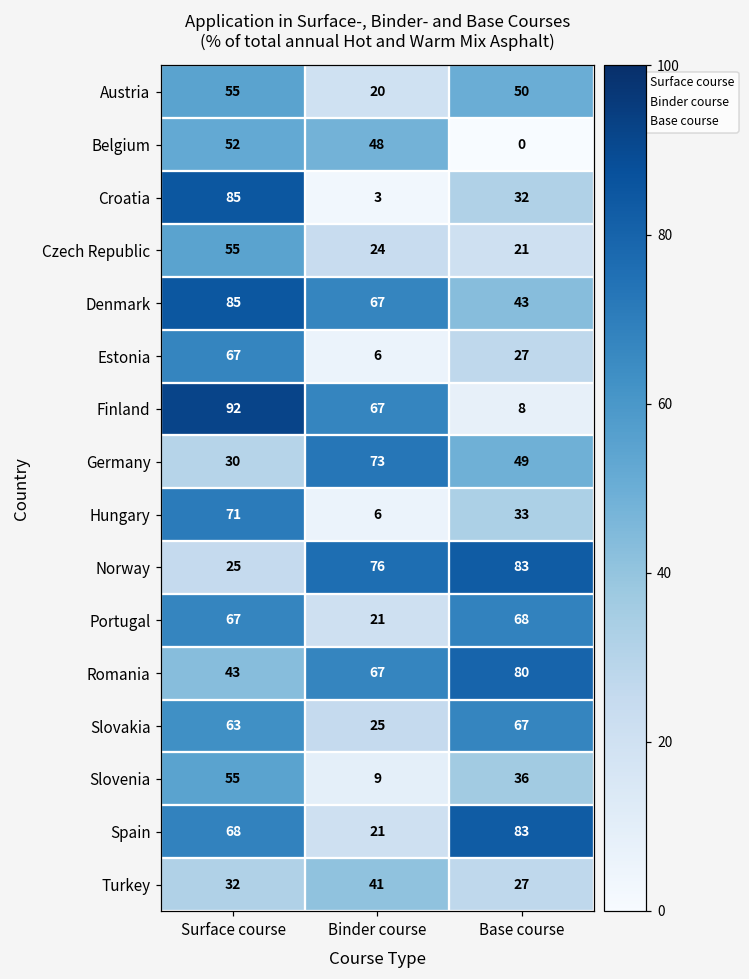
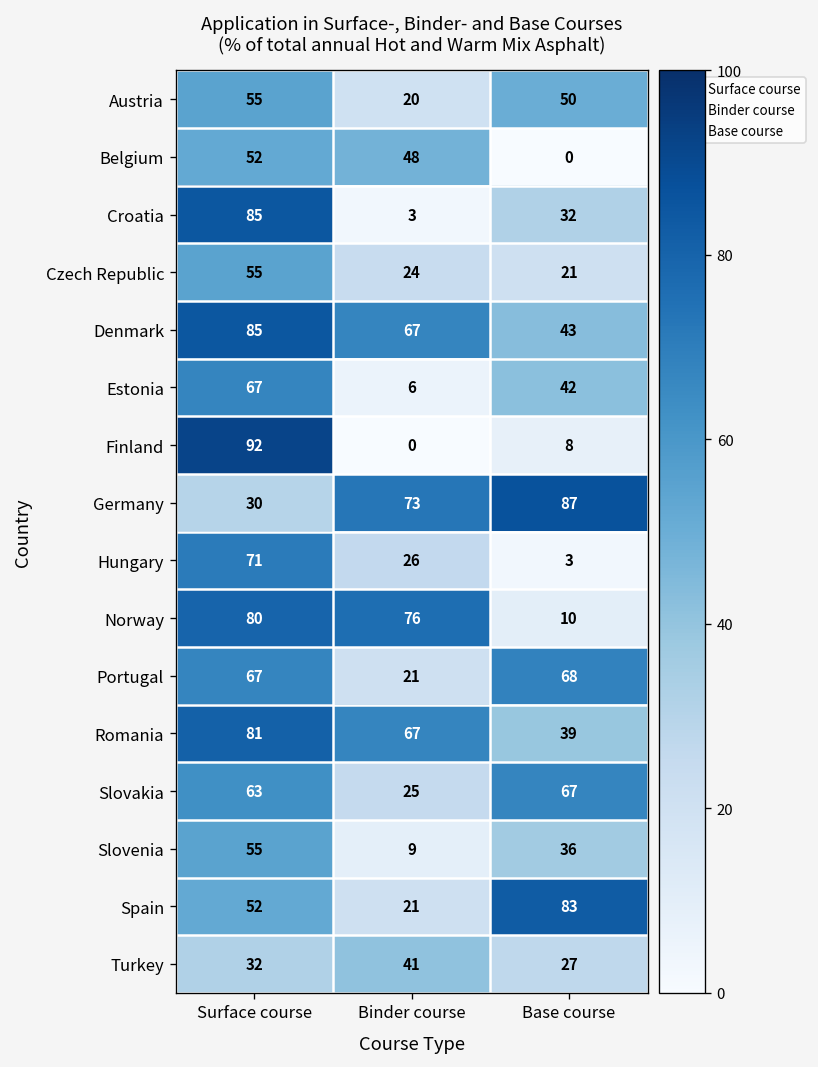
  {
    "Austria": {
      "Surface course": 55,
      "Binder course": 20,
      "Base course": 50
    },
    "Belgium": {
      "Surface course": 52,
      "Binder course": 48,
      "Base course": 0
    },
    "Croatia": {
      "Surface course": 85,
      "Binder course": 3,
      "Base course": 32
    },
    "Czech Republic": {
      "Surface course": 55,
      "Binder course": 24,
      "Base course": 21
    },
    "Denmark": {
      "Surface course": 85,
      "Binder course": 67,
      "Base course": 43
    },
    "Estonia": {
      "Surface course": 67,
      "Binder course": 6,
-     "Base course": 27
+     "Base course": 42
    },
    "Finland": {
      "Surface course": 92,
-     "Binder course": 67,
+     "Binder course": 0,
      "Base course": 8
    },
    "Germany": {
      "Surface course": 30,
      "Binder course": 73,
-     "Base course": 49
+     "Base course": 87
    },
    "Hungary": {
      "Surface course": 71,
-     "Binder course": 6,
-     "Base course": 33
+     "Binder course": 26,
+     "Base course": 3
    },
    "Norway": {
-     "Surface course": 25,
+     "Surface course": 80,
      "Binder course": 76,
-     "Base course": 83
+     "Base course": 10
    },
    "Portugal": {
      "Surface course": 67,
      "Binder course": 21,
      "Base course": 68
    },
    "Romania": {
-     "Surface course": 43,
+     "Surface course": 81,
      "Binder course": 67,
-     "Base course": 80
+     "Base course": 39
    },
    "Slovakia": {
      "Surface course": 63,
      "Binder course": 25,
      "Base course": 67
    },
    "Slovenia": {
      "Surface course": 55,
      "Binder course": 9,
      "Base course": 36
    },
    "Spain": {
-     "Surface course": 68,
+     "Surface course": 52,
      "Binder course": 21,
      "Base course": 83
    },
    "Turkey": {
      "Surface course": 32,
      "Binder course": 41,
      "Base course": 27
    }
  }
